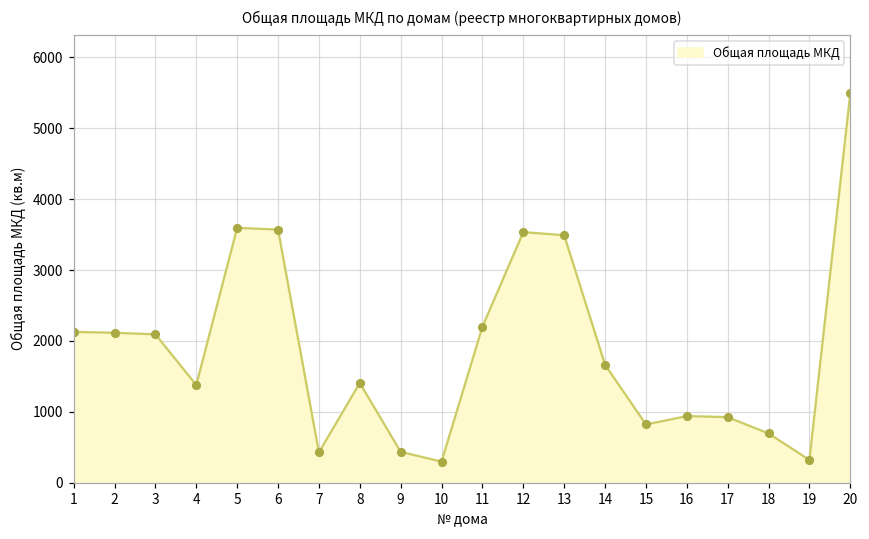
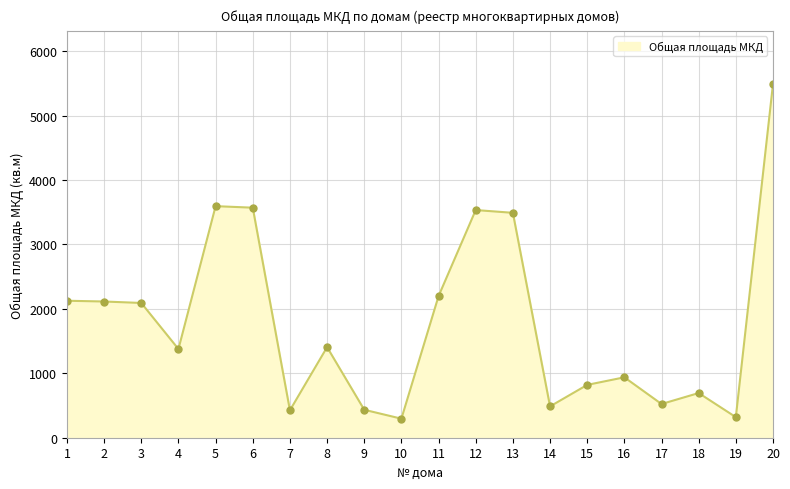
  {
    "1": 2100,
    "2": 2100,
    "3": 2100,
    "4": 1400,
    "5": 3600,
    "6": 3600,
    "7": 400,
    "8": 1400,
    "9": 400,
    "10": 300,
    "11": 2200,
    "12": 3500,
    "13": 3500,
-   "14": 1700,
+   "14": 500,
    "15": 800,
    "16": 900,
-   "17": 900,
+   "17": 500,
    "18": 700,
    "19": 300,
    "20": 5500
  }
